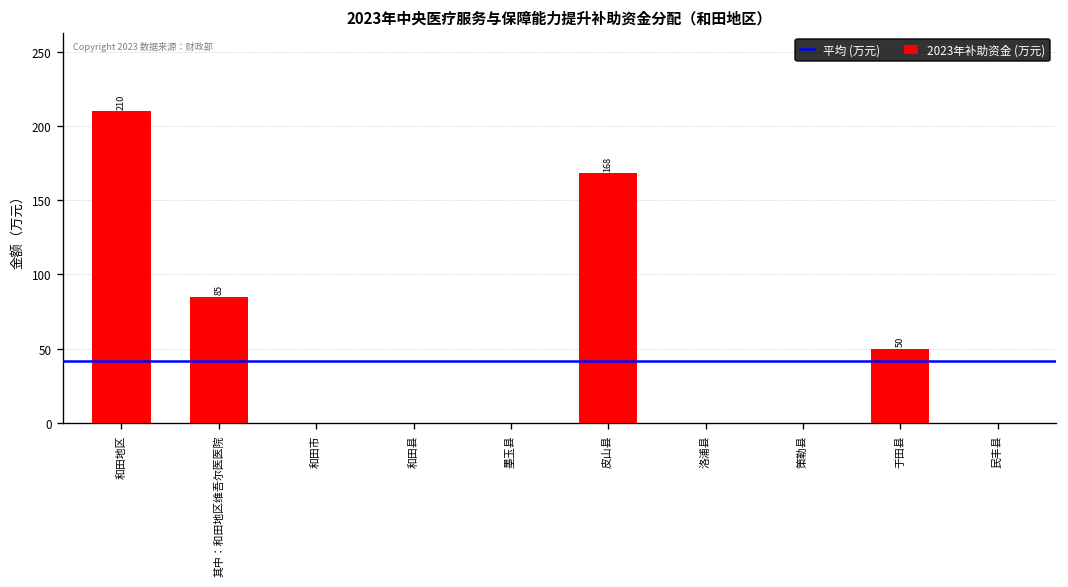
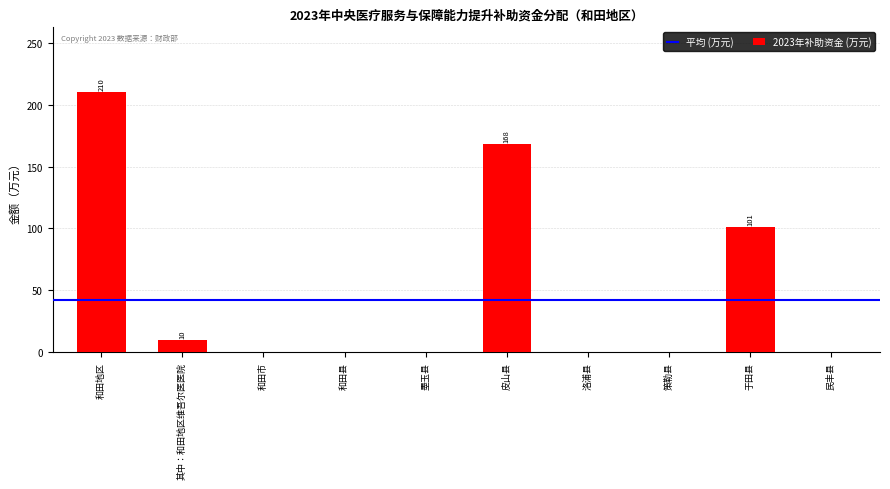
  {
    "和田地区": 210,
-   "其中：和田地区维吾尔医医院": 85,
+   "其中：和田地区维吾尔医医院": 10,
    "皮山县": 168,
-   "于田县": 50
+   "于田县": 101
  }
